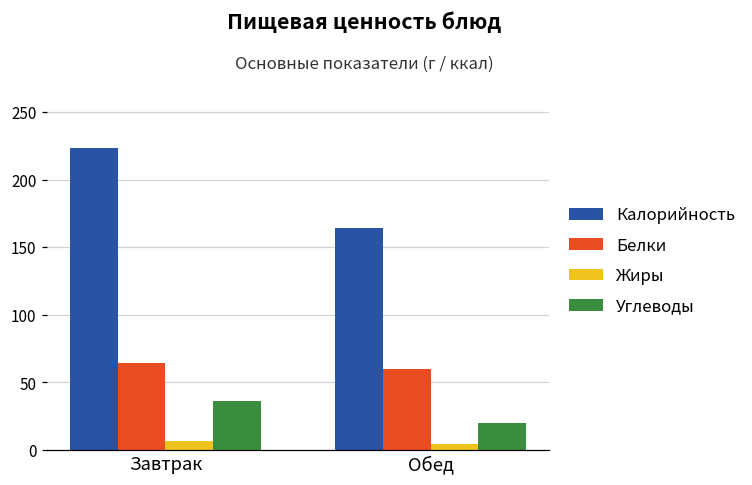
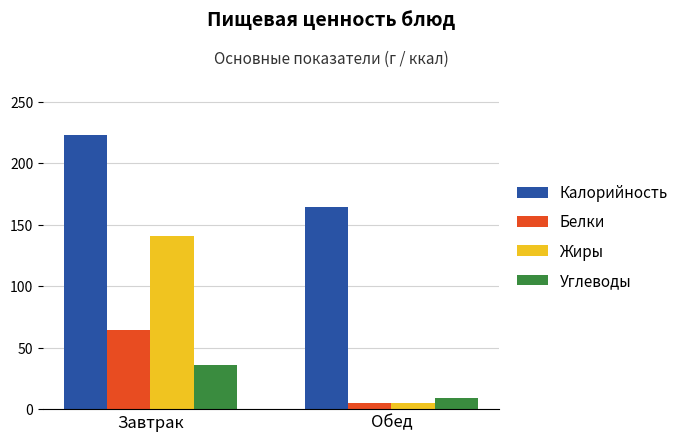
  {
    "Калорийность": {
      "Завтрак": 223,
      "Обед": 164
    },
    "Белки": {
      "Завтрак": 64,
-     "Обед": 60
+     "Обед": 5
    },
    "Жиры": {
-     "Завтрак": 6,
+     "Завтрак": 141,
      "Обед": 5
    },
    "Углеводы": {
      "Завтрак": 36,
-     "Обед": 20
+     "Обед": 9
    }
  }
